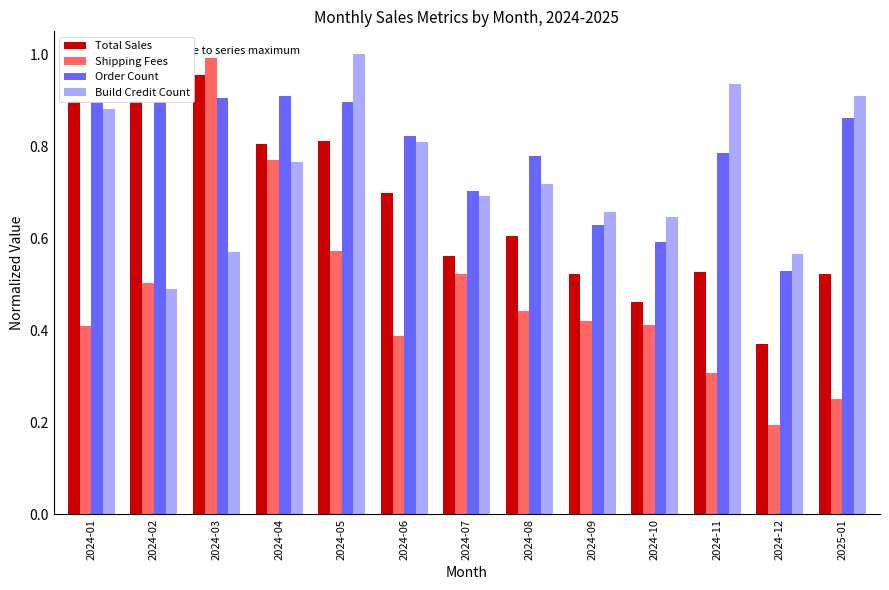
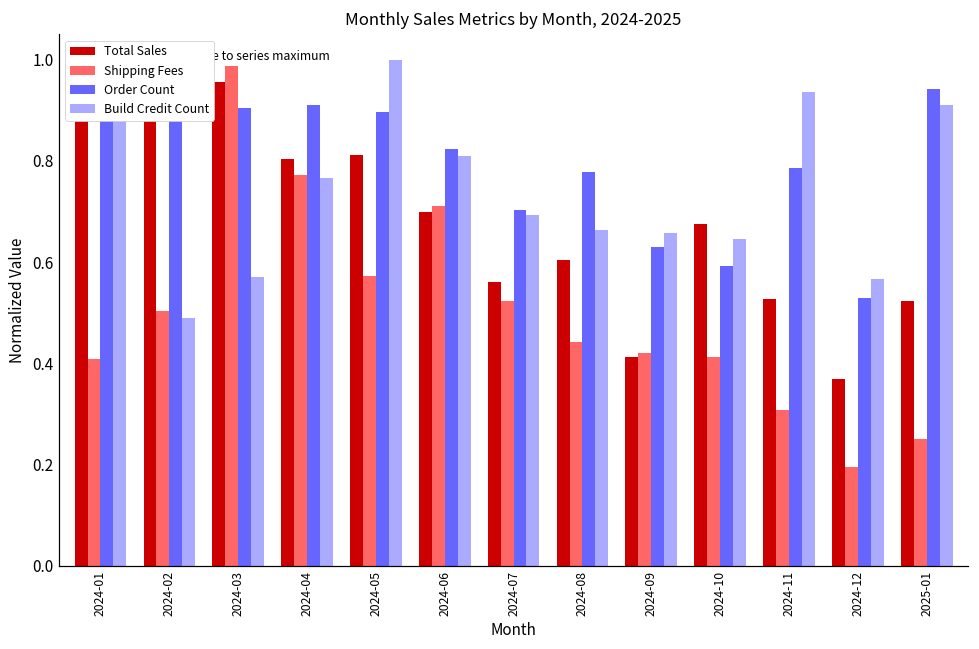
  {
    "Total Sales": {
      "2024-03": 0.96,
      "2024-04": 0.80,
      "2024-05": 0.81,
      "2024-06": 0.70,
      "2024-07": 0.56,
      "2024-08": 0.61,
-     "2024-09": 0.52,
-     "2024-10": 0.46,
+     "2024-09": 0.41,
+     "2024-10": 0.68,
      "2024-11": 0.53,
      "2024-12": 0.37,
      "2025-01": 0.52
    },
    "Shipping Fees": {
      "2024-01": 0.41,
      "2024-02": 0.50,
      "2024-04": 0.77,
      "2024-05": 0.57,
-     "2024-06": 0.39,
+     "2024-06": 0.71,
      "2024-07": 0.52,
      "2024-08": 0.44,
      "2024-09": 0.42,
      "2024-10": 0.41,
      "2024-11": 0.31,
      "2024-12": 0.20,
      "2025-01": 0.25
    },
    "Order Count": {
      "2024-03": 0.90,
      "2024-04": 0.91,
      "2024-05": 0.90,
      "2024-06": 0.82,
      "2024-07": 0.70,
      "2024-08": 0.78,
      "2024-09": 0.63,
      "2024-10": 0.59,
      "2024-11": 0.79,
      "2024-12": 0.53,
-     "2025-01": 0.86
+     "2025-01": 0.94
    },
    "Build Credit Count": {
      "2024-01": 0.88,
      "2024-02": 0.49,
      "2024-03": 0.57,
      "2024-04": 0.77,
      "2024-05": 1.00,
      "2024-06": 0.81,
      "2024-07": 0.69,
-     "2024-08": 0.72,
+     "2024-08": 0.66,
      "2024-09": 0.66,
      "2024-10": 0.65,
      "2024-11": 0.94,
      "2024-12": 0.57,
      "2025-01": 0.91
    }
  }
